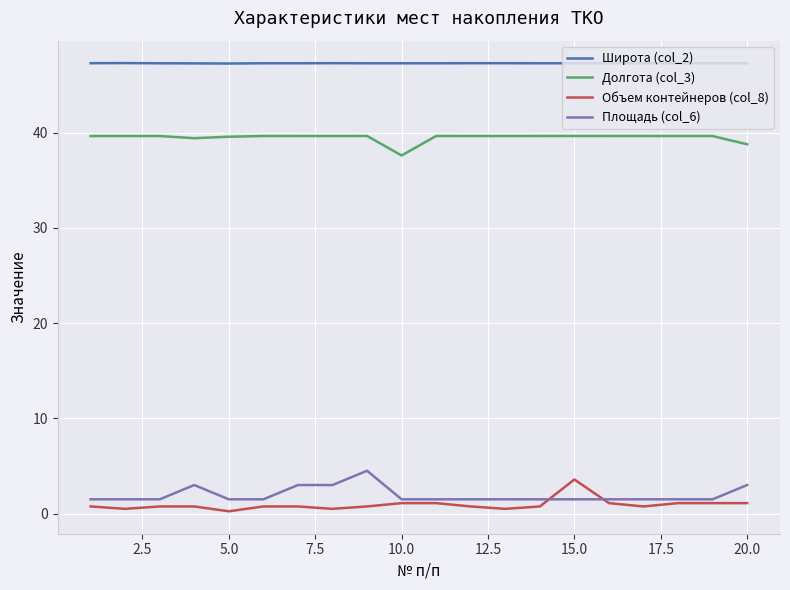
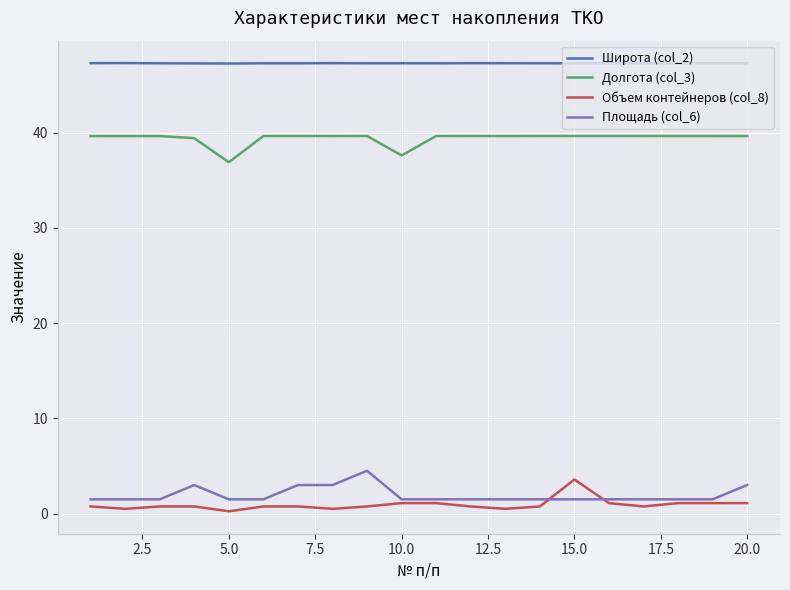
  {
    "Долгота (col_3)": {
-     "5.0": 40,
+     "5.0": 37,
      "10.0": 38,
      "15.0": 40,
-     "20.0": 39
+     "20.0": 40
    },
    "Объем контейнеров (col_8)": {
      "5.0": 0,
      "10.0": 1,
      "15.0": 4,
      "20.0": 1
    }
  }
